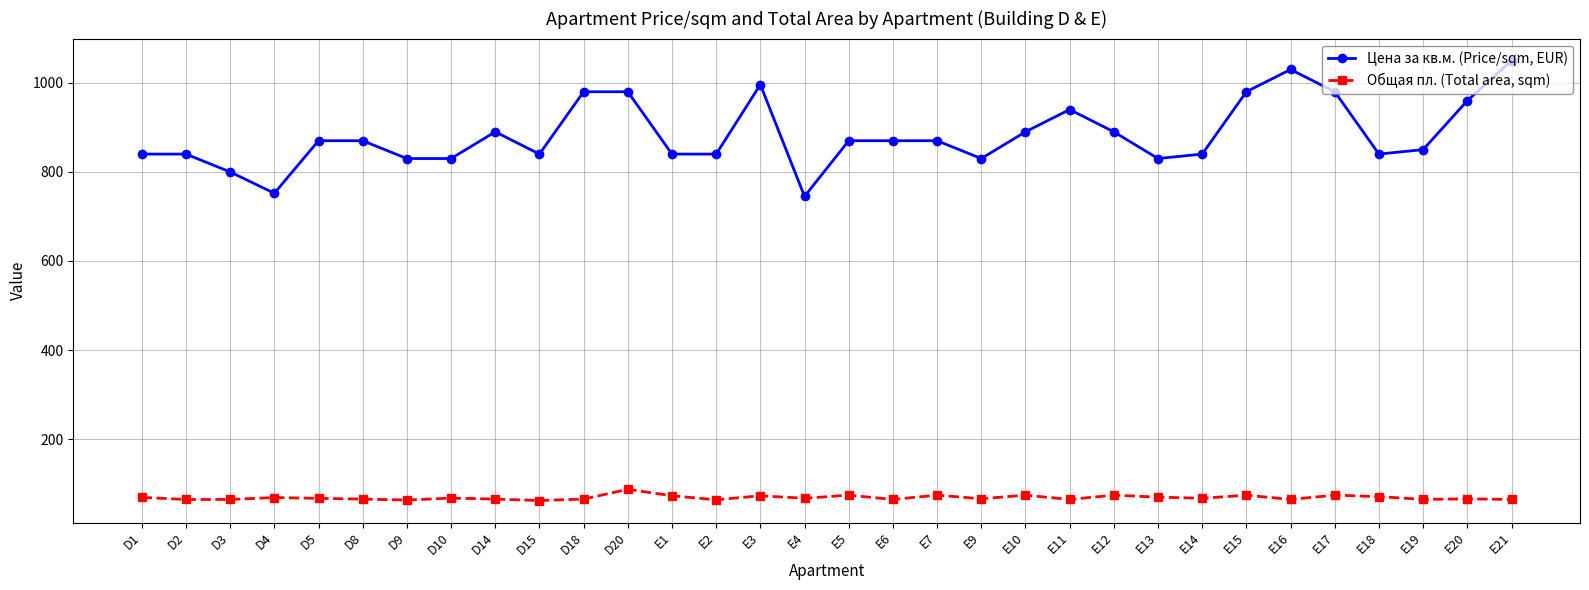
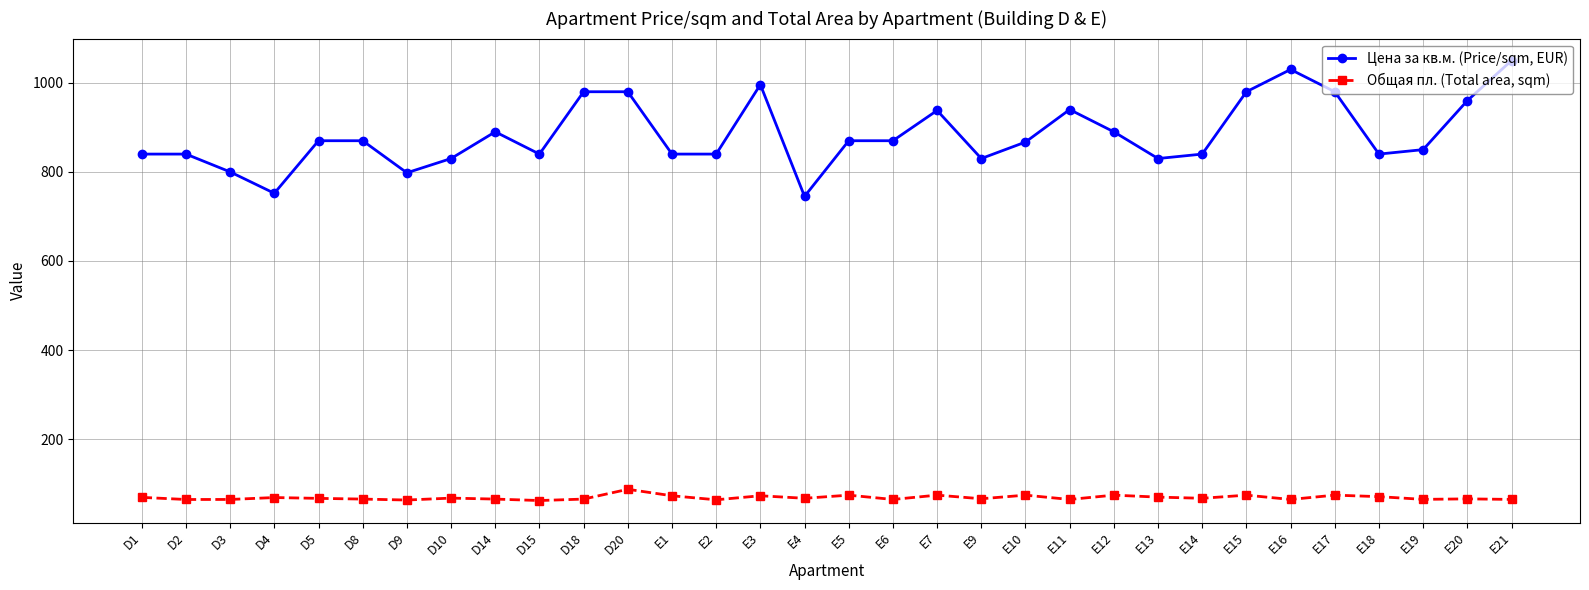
  {
    "Цена за кв.м. (Price/sqm, EUR)": {
      "D1": 840,
      "D2": 840,
      "D3": 800,
      "D4": 750,
      "D5": 870,
      "D8": 870,
-     "D9": 830,
+     "D9": 800,
      "D10": 830,
      "D14": 890,
      "D15": 840,
      "D18": 980,
      "D20": 980,
      "E1": 840,
      "E2": 840,
      "E3": 1000,
      "E4": 750,
      "E5": 870,
      "E6": 870,
-     "E7": 870,
+     "E7": 940,
      "E9": 830,
-     "E10": 890,
+     "E10": 870,
      "E11": 940,
      "E12": 890,
      "E13": 830,
      "E14": 840,
      "E15": 980,
      "E16": 1030,
      "E18": 840,
      "E19": 850,
      "E20": 960
    },
    "Общая пл. (Total area, sqm)": {
      "D1": 70,
      "D2": 60,
      "D3": 60,
      "D4": 70,
      "D5": 70,
      "D8": 70,
      "D9": 60,
      "D10": 70,
      "D14": 70,
      "D15": 60,
      "D18": 70,
      "D20": 90,
      "E1": 70,
      "E2": 60,
      "E3": 70,
      "E4": 70,
      "E5": 70,
      "E6": 60,
      "E7": 70,
      "E9": 70,
      "E10": 70,
      "E11": 60,
      "E12": 70,
      "E13": 70,
      "E14": 70,
      "E15": 70,
      "E16": 60,
      "E17": 70,
      "E18": 70,
      "E19": 60,
      "E20": 70,
      "E21": 60
    }
  }
